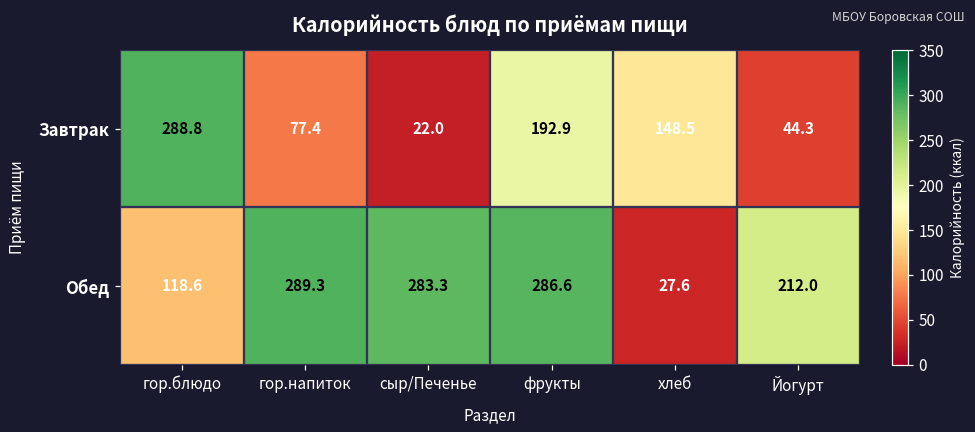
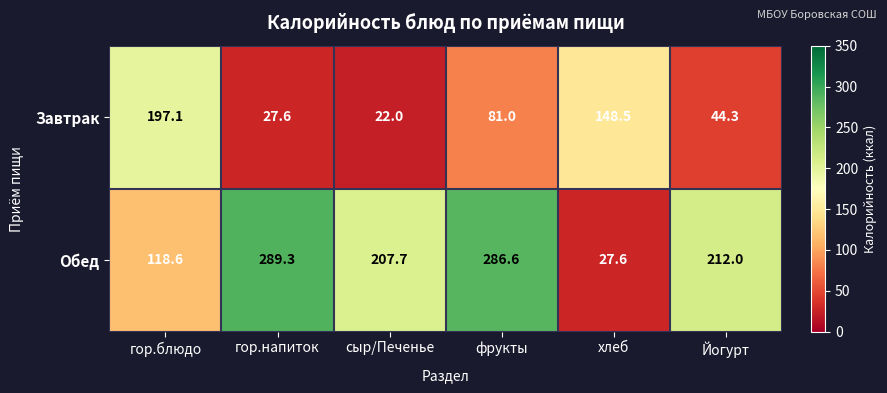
  {
    "Завтрак": {
-     "гор.блюдо": 288.8,
-     "гор.напиток": 77.4,
+     "гор.блюдо": 197.1,
+     "гор.напиток": 27.6,
      "сыр/Печенье": 22.0,
-     "фрукты": 192.9,
+     "фрукты": 81.0,
      "хлеб": 148.5,
      "Йогурт": 44.3
    },
    "Обед": {
      "гор.блюдо": 118.6,
      "гор.напиток": 289.3,
-     "сыр/Печенье": 283.3,
+     "сыр/Печенье": 207.7,
      "фрукты": 286.6,
      "хлеб": 27.6,
      "Йогурт": 212.0
    }
  }
